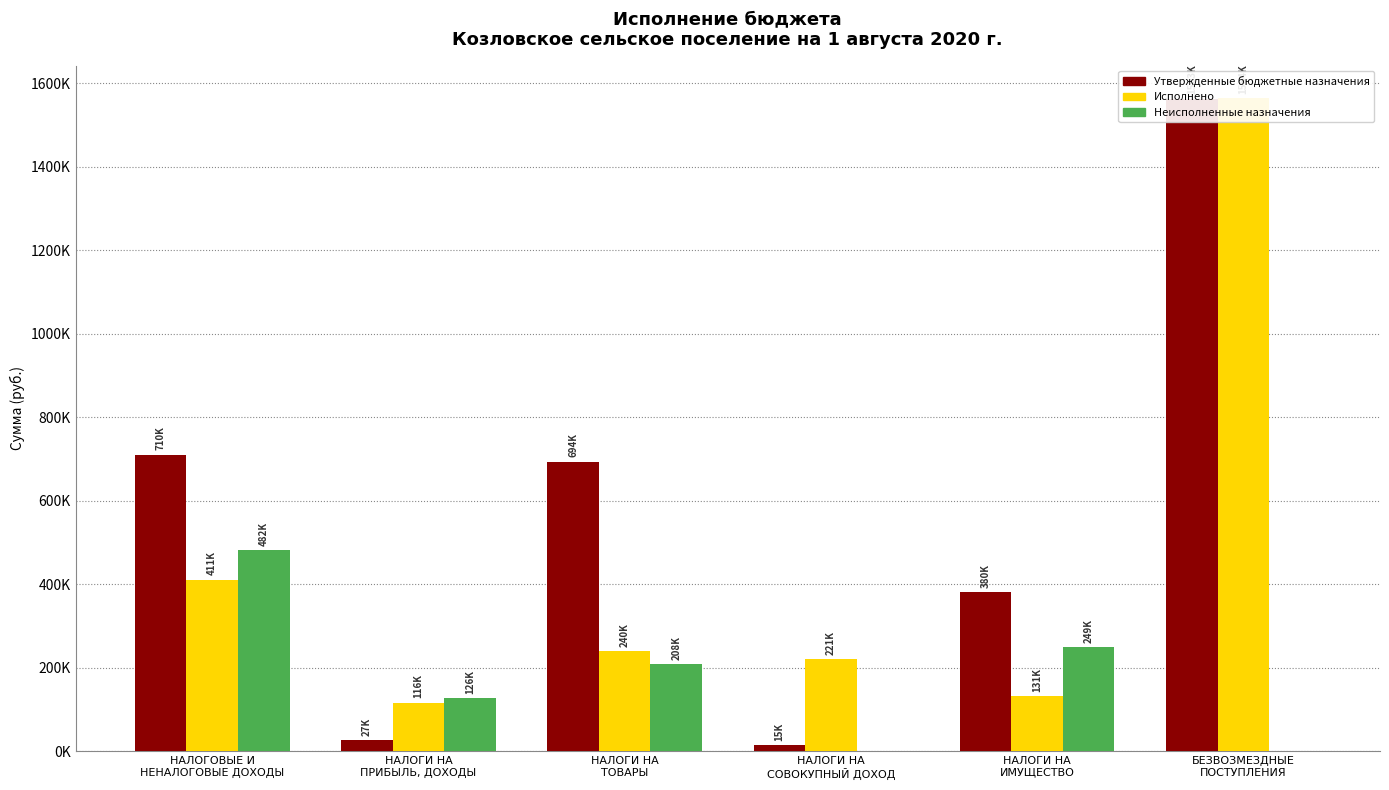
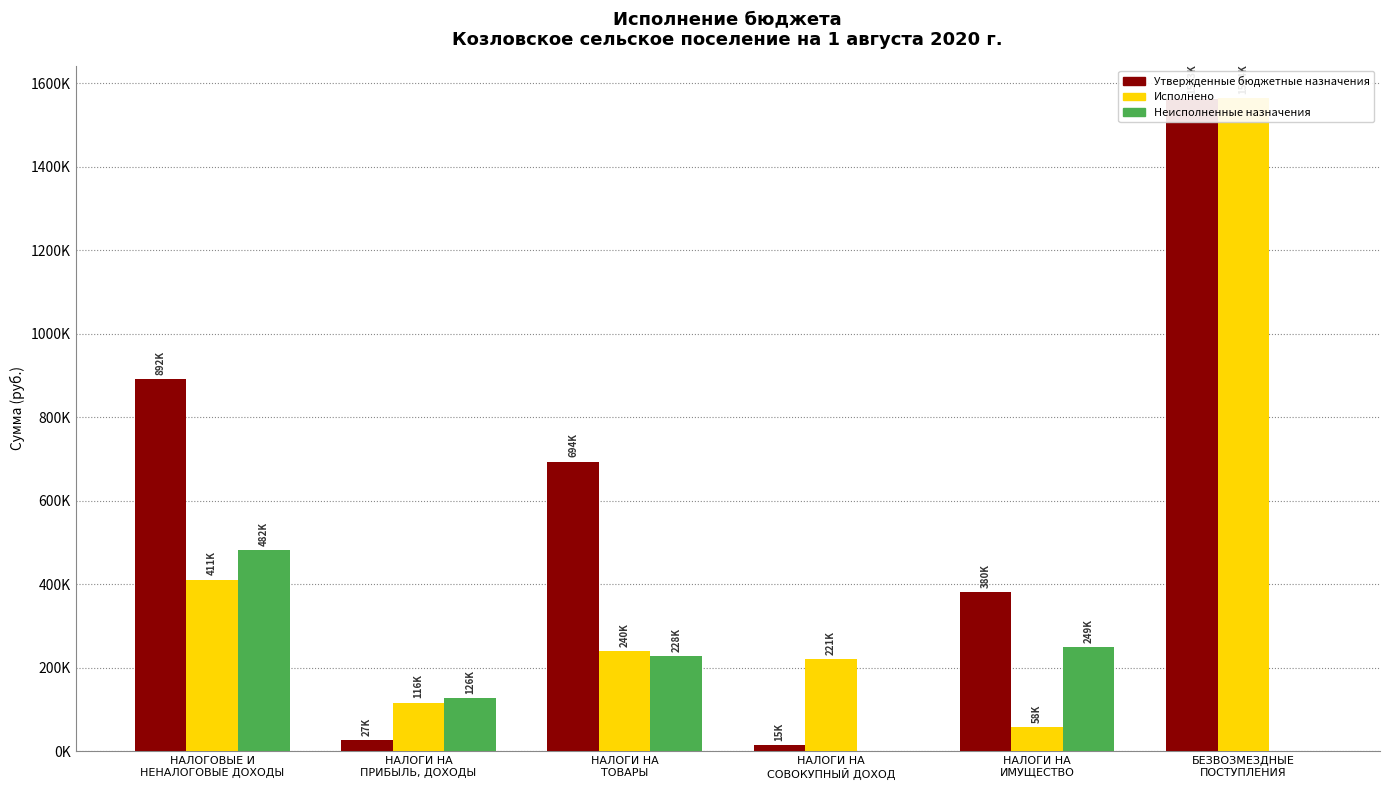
  {
    "Утвержденные бюджетные назначения": {
-     "НАЛОГОВЫЕ И НЕНАЛОГОВЫЕ ДОХОДЫ": "710K",
+     "НАЛОГОВЫЕ И НЕНАЛОГОВЫЕ ДОХОДЫ": "892K",
      "НАЛОГИ НА ПРИБЫЛЬ, ДОХОДЫ": "27K",
      "НАЛОГИ НА ТОВАРЫ": "694K",
      "НАЛОГИ НА СОВОКУПНЫЙ ДОХОД": "15K",
      "НАЛОГИ НА ИМУЩЕСТВО": "380K"
    },
    "Исполнено": {
      "НАЛОГОВЫЕ И НЕНАЛОГОВЫЕ ДОХОДЫ": "411K",
      "НАЛОГИ НА ПРИБЫЛЬ, ДОХОДЫ": "116K",
      "НАЛОГИ НА ТОВАРЫ": "240K",
      "НАЛОГИ НА СОВОКУПНЫЙ ДОХОД": "221K",
-     "НАЛОГИ НА ИМУЩЕСТВО": "131K"
+     "НАЛОГИ НА ИМУЩЕСТВО": "58K"
    },
    "Неисполненные назначения": {
      "НАЛОГОВЫЕ И НЕНАЛОГОВЫЕ ДОХОДЫ": "482K",
      "НАЛОГИ НА ПРИБЫЛЬ, ДОХОДЫ": "126K",
-     "НАЛОГИ НА ТОВАРЫ": "208K",
+     "НАЛОГИ НА ТОВАРЫ": "228K",
      "НАЛОГИ НА ИМУЩЕСТВО": "249K"
    }
  }
